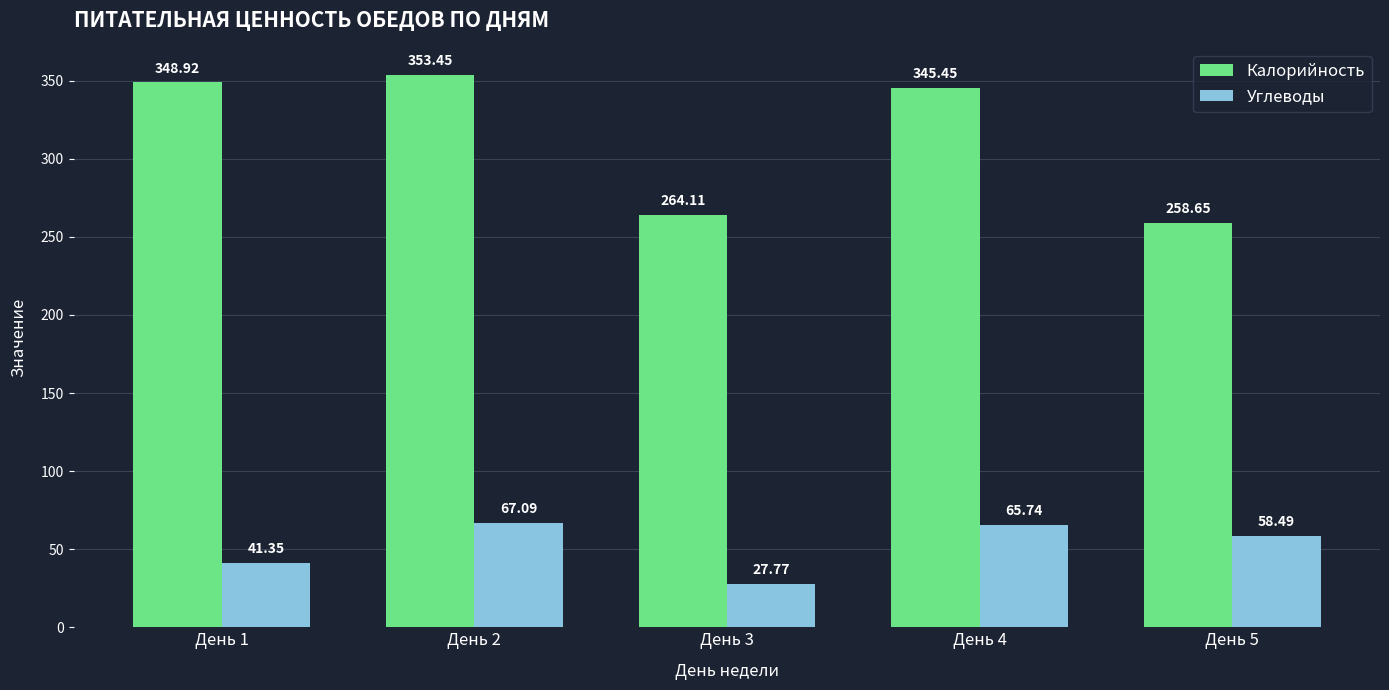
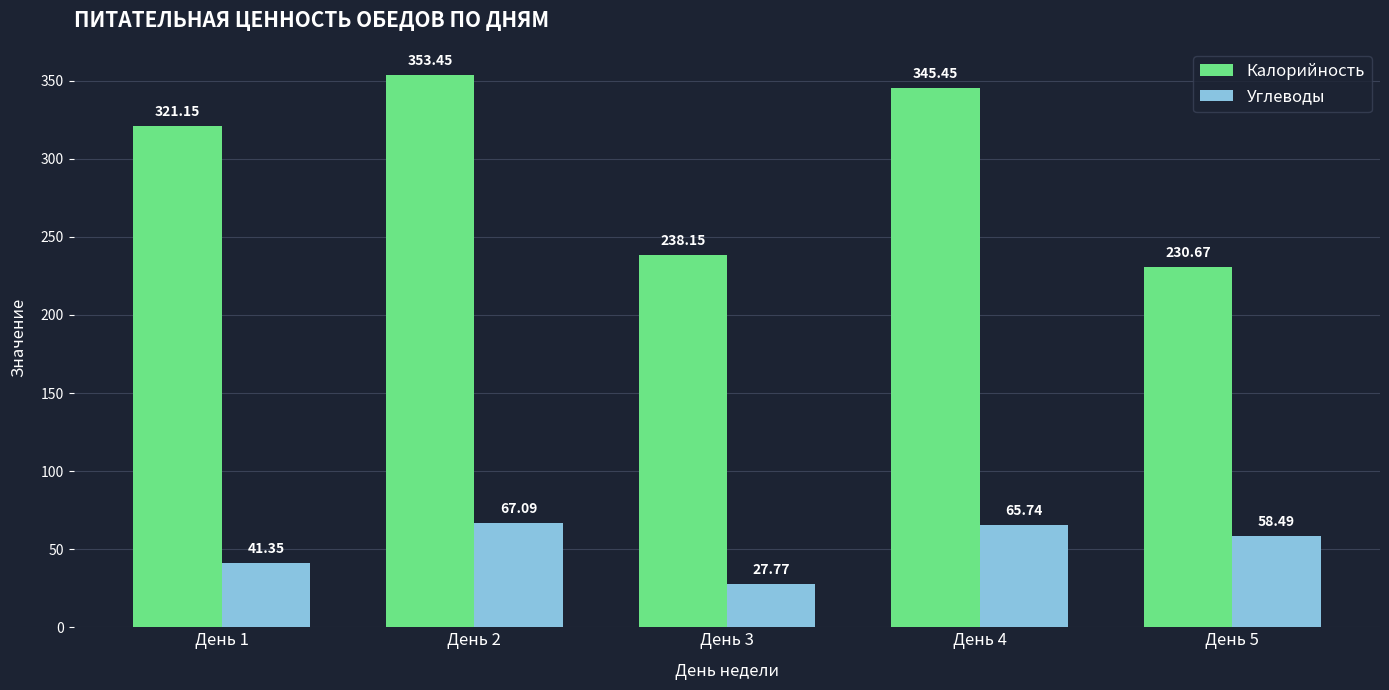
  {
    "Калорийность": {
-     "День 1": 348.92,
+     "День 1": 321.15,
      "День 2": 353.45,
-     "День 3": 264.11,
+     "День 3": 238.15,
      "День 4": 345.45,
-     "День 5": 258.65
+     "День 5": 230.67
    },
    "Углеводы": {
      "День 1": 41.35,
      "День 2": 67.09,
      "День 3": 27.77,
      "День 4": 65.74,
      "День 5": 58.49
    }
  }
